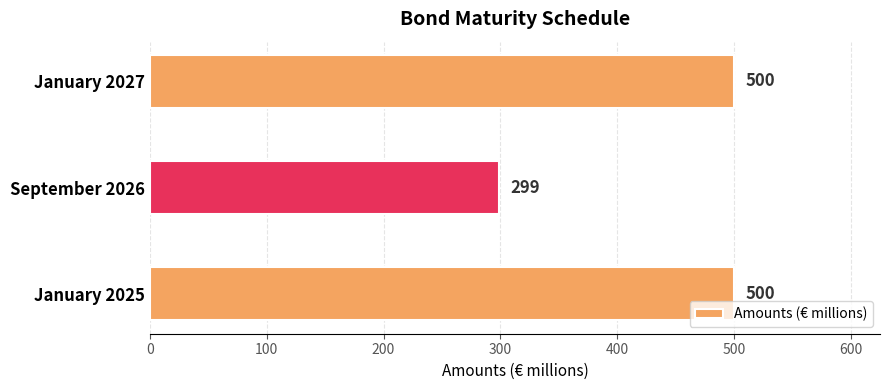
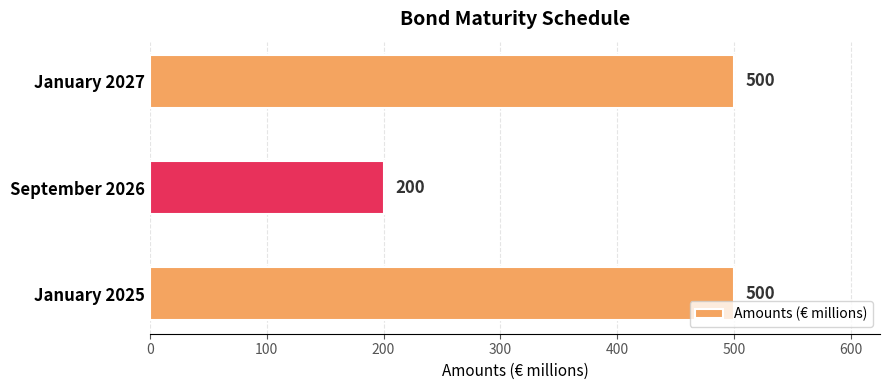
  {
    "January 2027": 500,
-   "September 2026": 299
+   "September 2026": 200
  }
